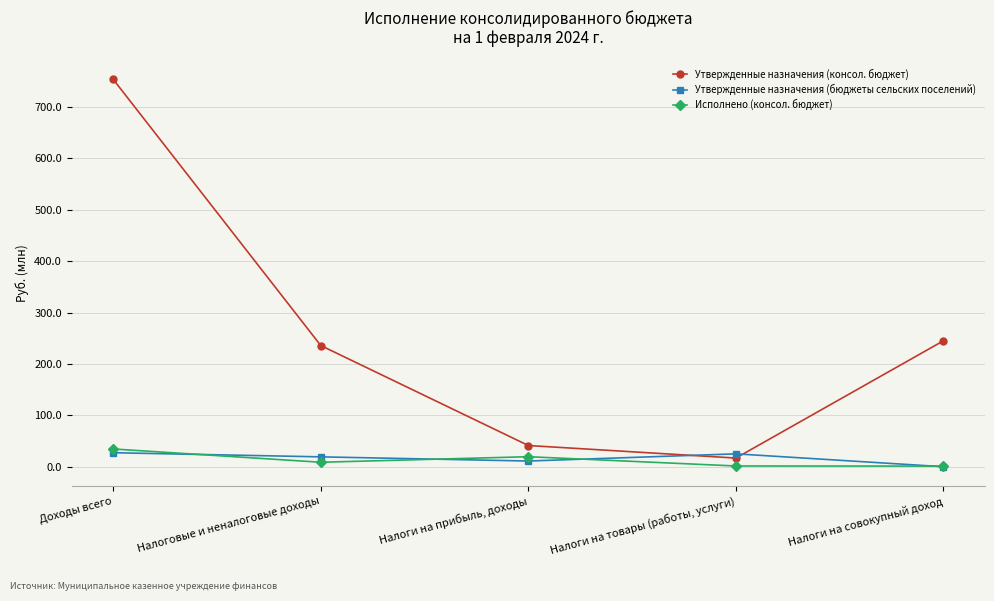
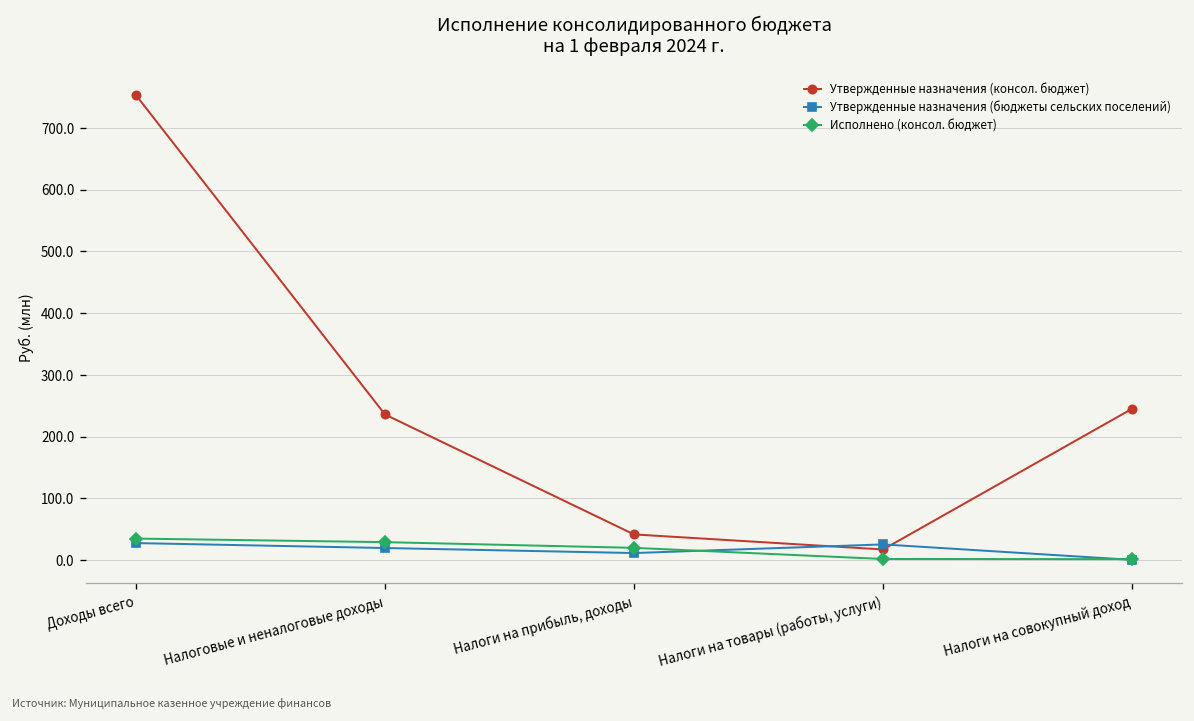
  {
    "Утвержденные назначения (консол. бюджет)": {
      "Доходы всего": 750,
      "Налоговые и неналоговые доходы": 240,
      "Налоги на прибыль, доходы": 40,
      "Налоги на товары (работы, услуги)": 20,
      "Налоги на совокупный доход": 250
    },
    "Утвержденные назначения (бюджеты сельских поселений)": {
      "Доходы всего": 30,
      "Налоговые и неналоговые доходы": 20,
      "Налоги на прибыль, доходы": 10,
      "Налоги на товары (работы, услуги)": 30
    },
    "Исполнено (консол. бюджет)": {
      "Доходы всего": 30,
-     "Налоговые и неналоговые доходы": 10,
+     "Налоговые и неналоговые доходы": 30,
      "Налоги на прибыль, доходы": 20,
      "Налоги на товары (работы, услуги)": 0
    }
  }
